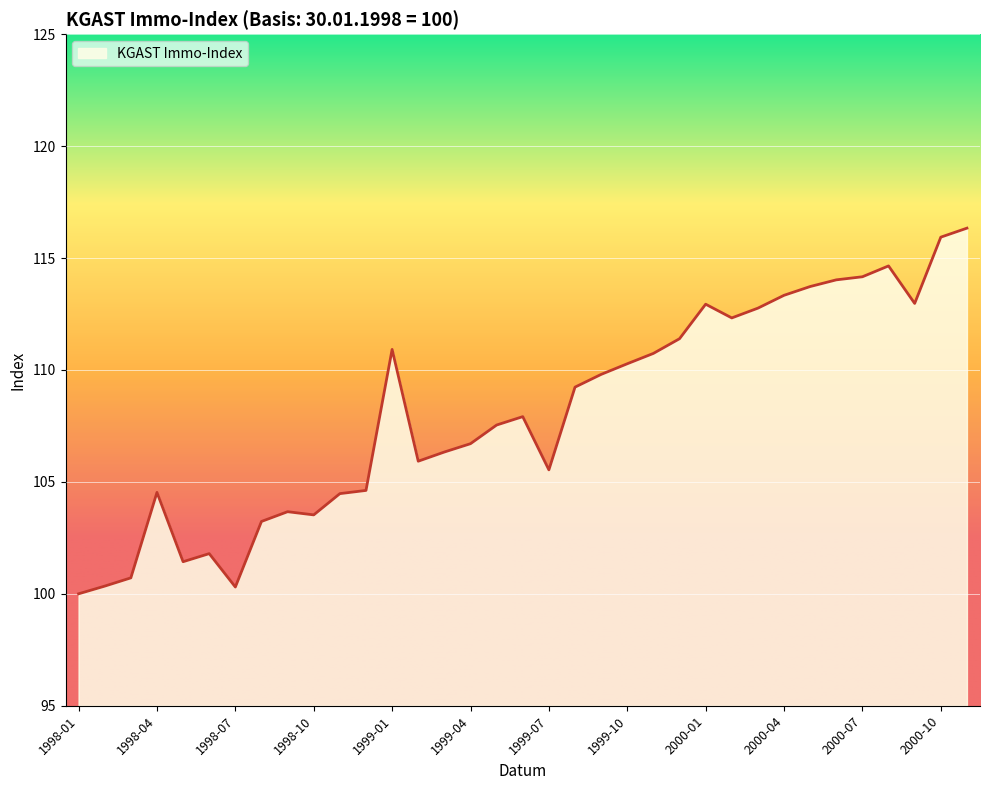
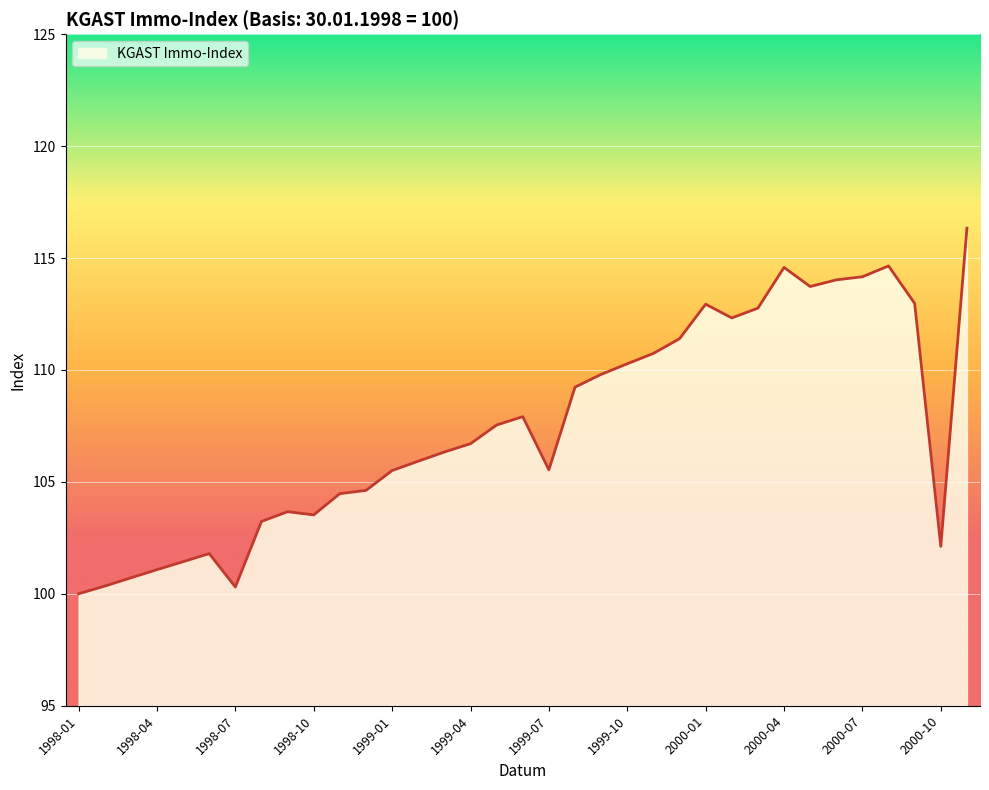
  {
    "1998-01": 100.0,
-   "1998-04": 104.5,
+   "1998-04": 101.1,
    "1998-07": 100.3,
    "1998-10": 103.5,
-   "1999-01": 110.9,
+   "1999-01": 105.5,
    "1999-04": 106.7,
    "1999-07": 105.5,
    "1999-10": 110.3,
    "2000-01": 112.9,
-   "2000-04": 113.3,
+   "2000-04": 114.6,
    "2000-07": 114.2,
-   "2000-10": 115.9
+   "2000-10": 102.1
  }
